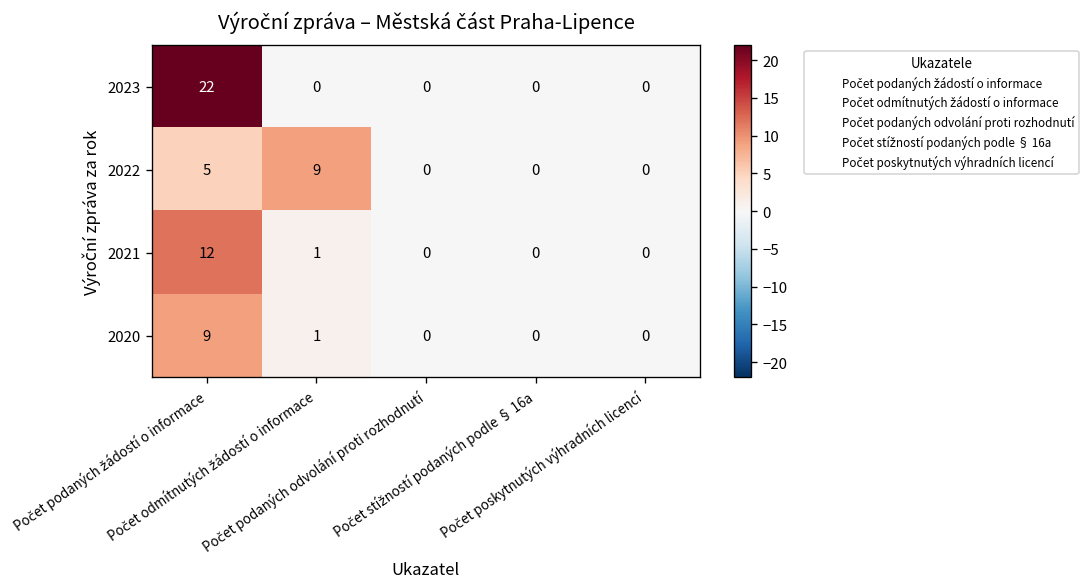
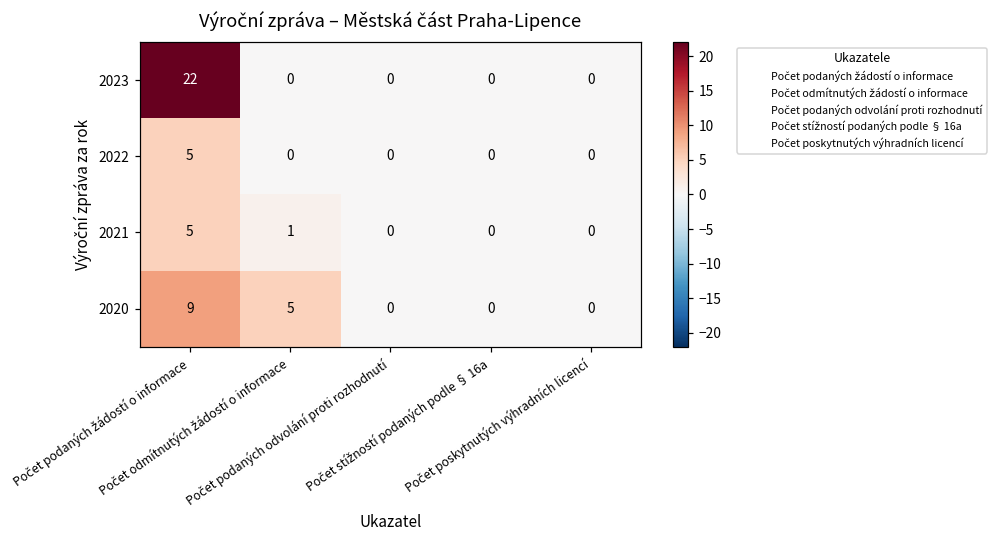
  {
    "2023": {
      "Počet podaných žádostí o informace": 22,
      "Počet odmítnutých žádostí o informace": 0,
      "Počet podaných odvolání proti rozhodnutí": 0,
      "Počet stížností podaných podle § 16a": 0,
      "Počet poskytnutých výhradních licencí": 0
    },
    "2022": {
      "Počet podaných žádostí o informace": 5,
-     "Počet odmítnutých žádostí o informace": 9,
+     "Počet odmítnutých žádostí o informace": 0,
      "Počet podaných odvolání proti rozhodnutí": 0,
      "Počet stížností podaných podle § 16a": 0,
      "Počet poskytnutých výhradních licencí": 0
    },
    "2021": {
-     "Počet podaných žádostí o informace": 12,
+     "Počet podaných žádostí o informace": 5,
      "Počet odmítnutých žádostí o informace": 1,
      "Počet podaných odvolání proti rozhodnutí": 0,
      "Počet stížností podaných podle § 16a": 0,
      "Počet poskytnutých výhradních licencí": 0
    },
    "2020": {
      "Počet podaných žádostí o informace": 9,
-     "Počet odmítnutých žádostí o informace": 1,
+     "Počet odmítnutých žádostí o informace": 5,
      "Počet podaných odvolání proti rozhodnutí": 0,
      "Počet stížností podaných podle § 16a": 0,
      "Počet poskytnutých výhradních licencí": 0
    }
  }
